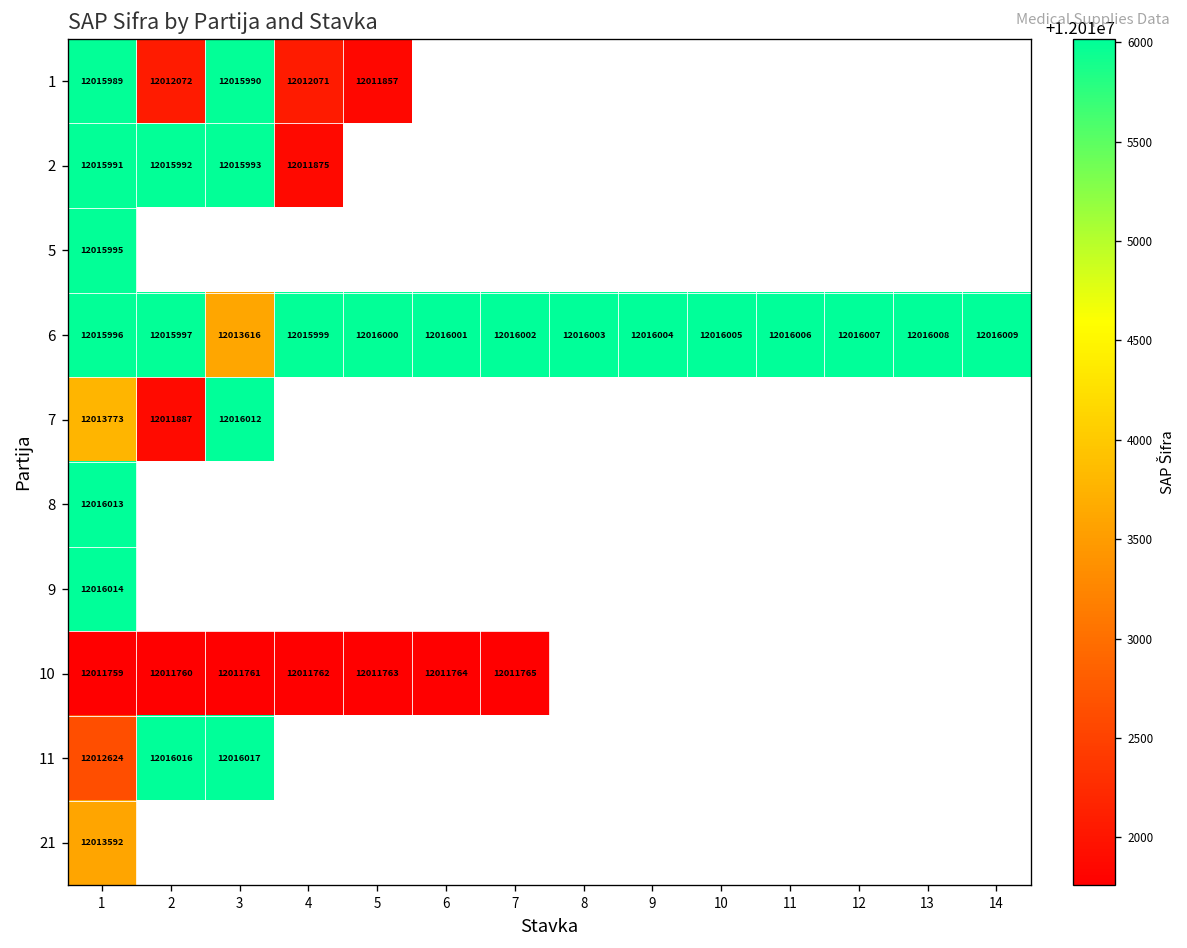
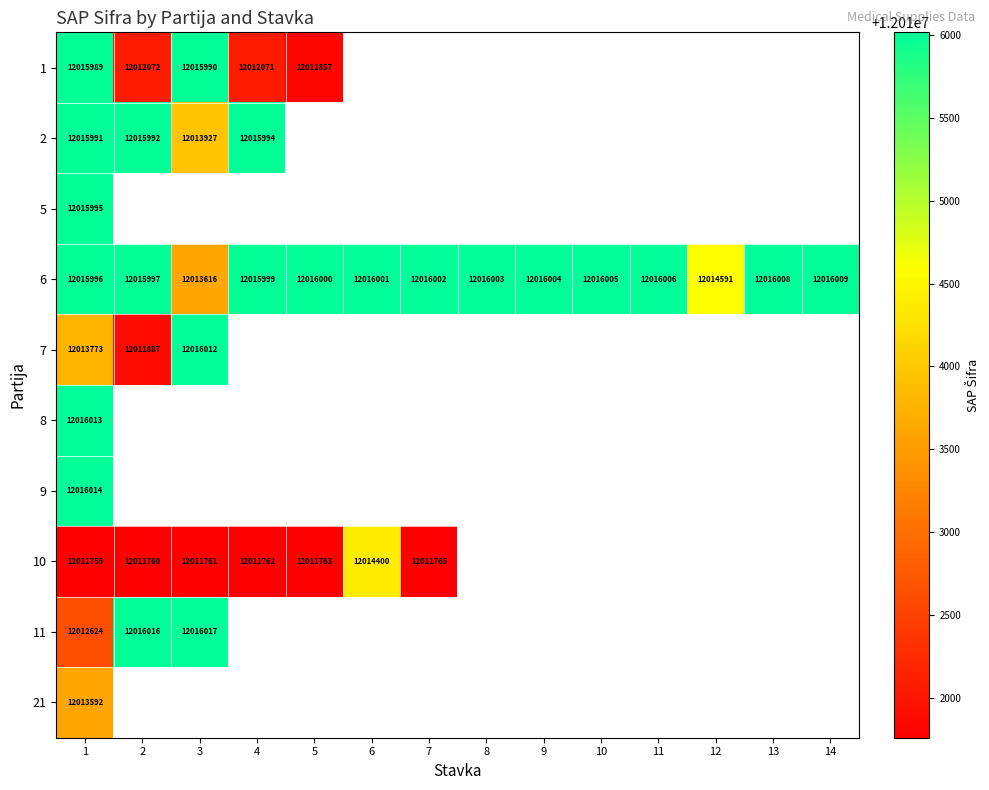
  {
    "1": {
      "1": 12015989,
      "2": 12012072,
      "3": 12015990,
      "4": 12012071,
      "5": 12011857
    },
    "2": {
      "1": 12015991,
      "2": 12015992,
-     "3": 12015993,
-     "4": 12011875
+     "3": 12013927,
+     "4": 12015994
    },
    "5": {
      "1": 12015995
    },
    "6": {
      "1": 12015996,
      "2": 12015997,
      "3": 12013616,
      "4": 12015999,
      "5": 12016000,
      "6": 12016001,
      "7": 12016002,
      "8": 12016003,
      "9": 12016004,
      "10": 12016005,
      "11": 12016006,
-     "12": 12016007,
+     "12": 12014591,
      "13": 12016008,
      "14": 12016009
    },
    "7": {
      "1": 12013773,
      "2": 12011887,
      "3": 12016012
    },
    "8": {
      "1": 12016013
    },
    "9": {
      "1": 12016014
    },
    "10": {
      "1": 12011759,
      "2": 12011760,
      "3": 12011761,
      "4": 12011762,
      "5": 12011763,
-     "6": 12011764,
+     "6": 12014400,
      "7": 12011765
    },
    "11": {
      "1": 12012624,
      "2": 12016016,
      "3": 12016017
    },
    "21": {
      "1": 12013592
    }
  }
